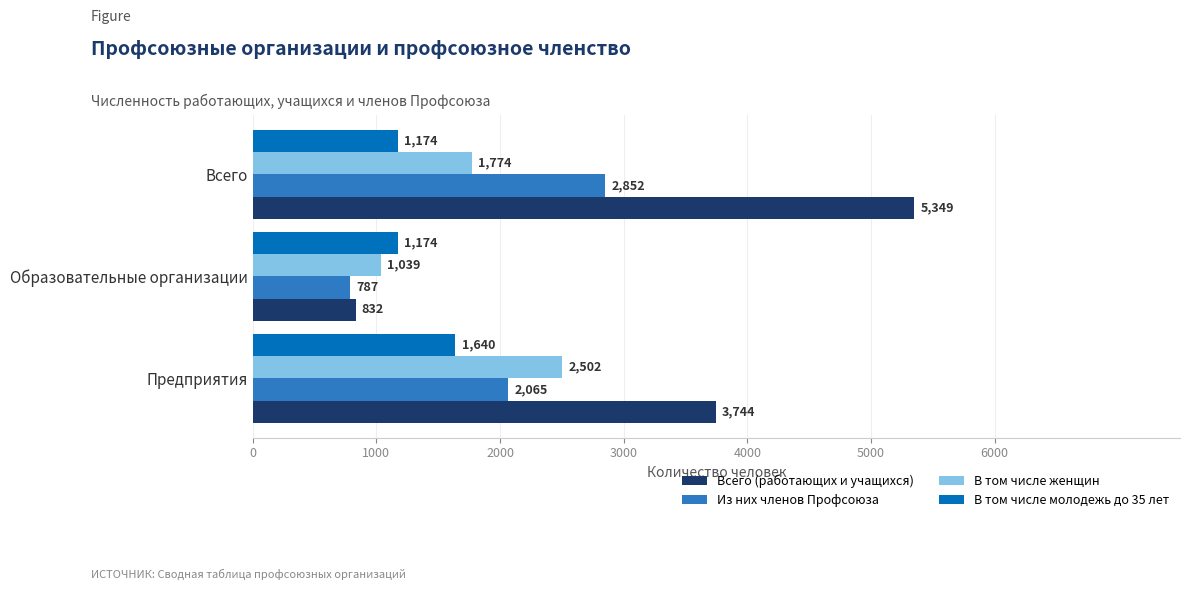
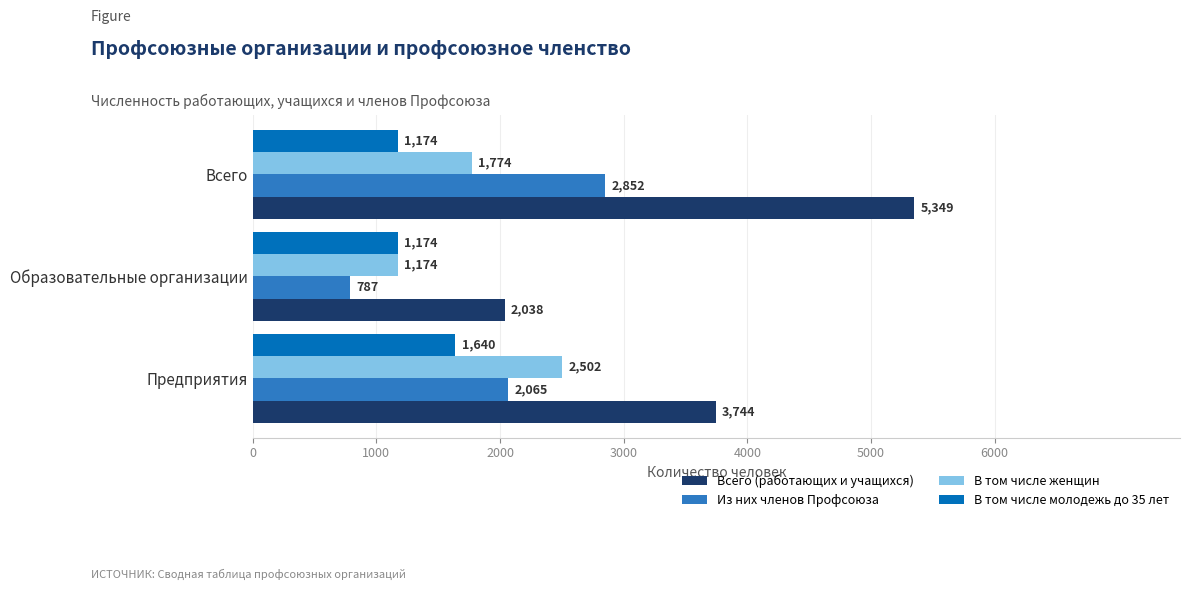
  {
    "Всего (работающих и учащихся)": {
      "Всего": "5,349",
-     "Образовательные организации": "832",
+     "Образовательные организации": "2,038",
      "Предприятия": "3,744"
    },
    "В том числе женщин": {
      "Всего": "1,774",
-     "Образовательные организации": "1,039",
+     "Образовательные организации": "1,174",
      "Предприятия": "2,502"
    }
  }
